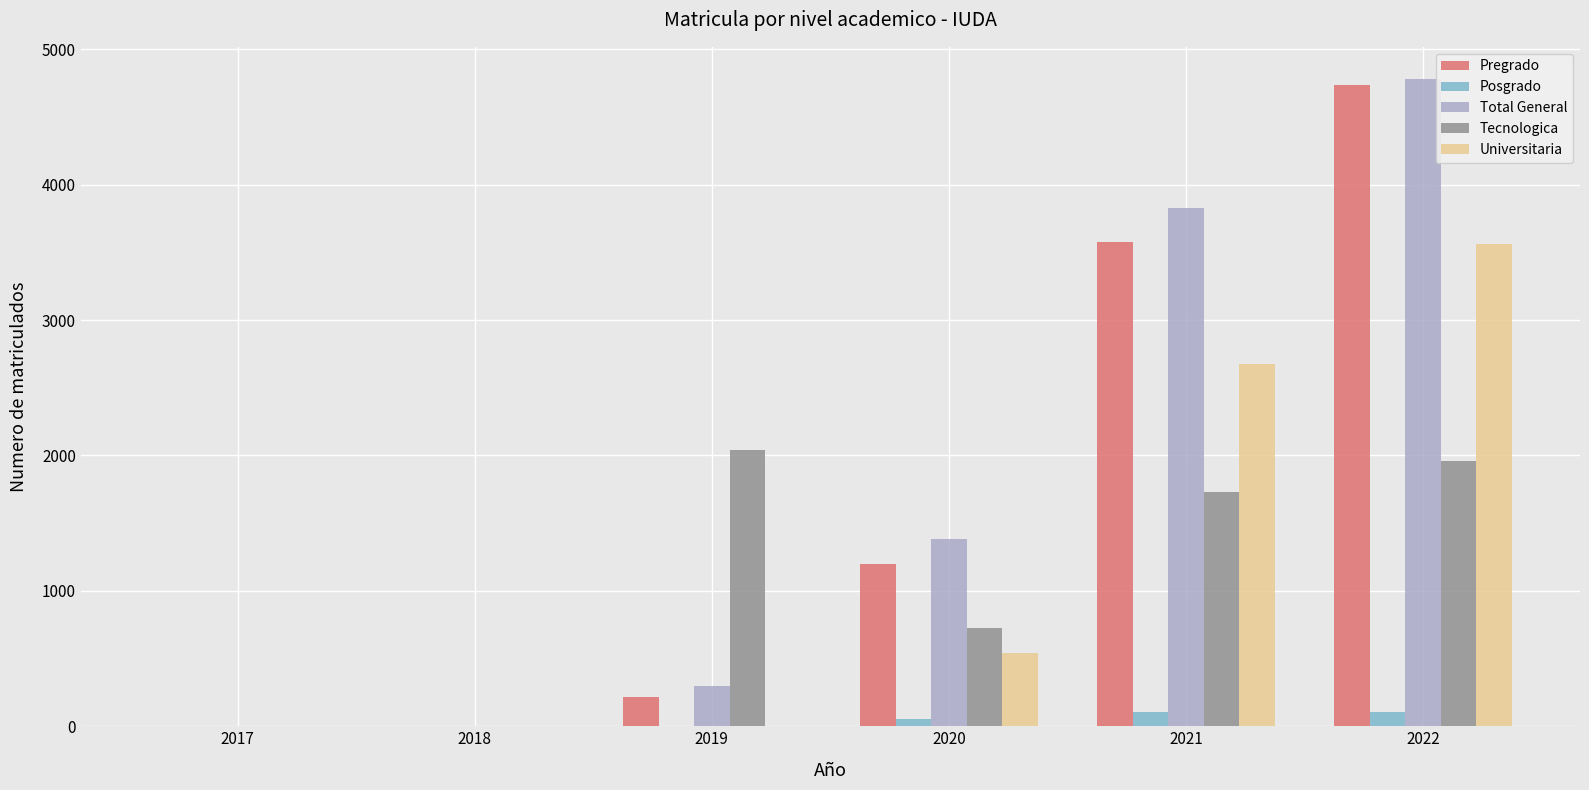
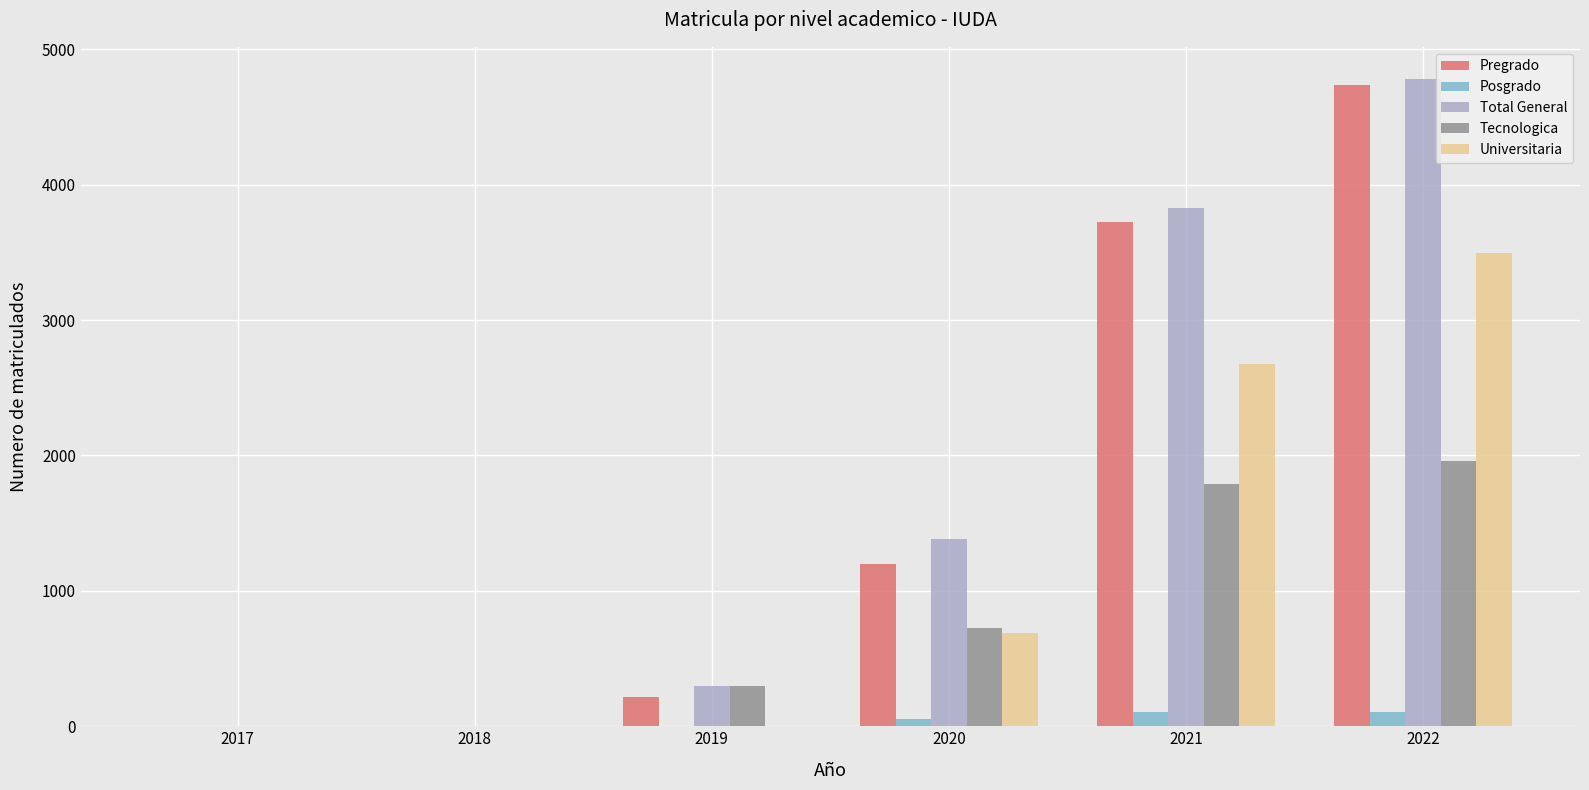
  {
    "Pregrado": {
      "2017": 0,
      "2018": 0,
      "2019": 210,
      "2020": 1200,
-     "2021": 3570,
+     "2021": 3720,
      "2022": 4740
    },
    "Tecnologica": {
      "2017": 0,
      "2018": 0,
-     "2019": 2040,
+     "2019": 300,
      "2020": 720,
-     "2021": 1730,
+     "2021": 1790,
      "2022": 1960
    },
    "Universitaria": {
      "2017": 0,
      "2018": 0,
      "2019": 0,
-     "2020": 540,
+     "2020": 690,
      "2021": 2670,
-     "2022": 3560
+     "2022": 3490
    }
  }
